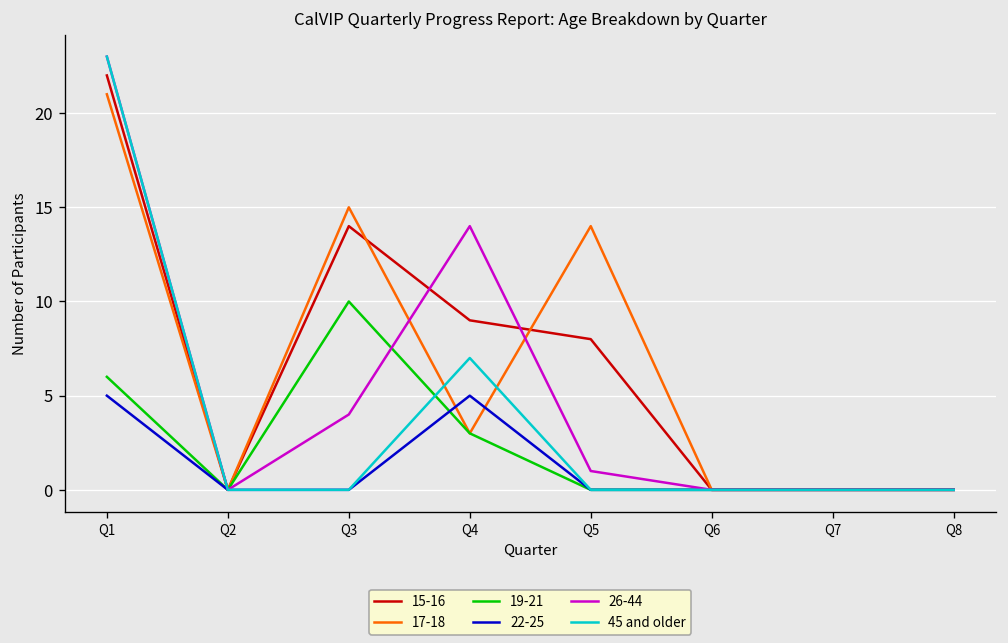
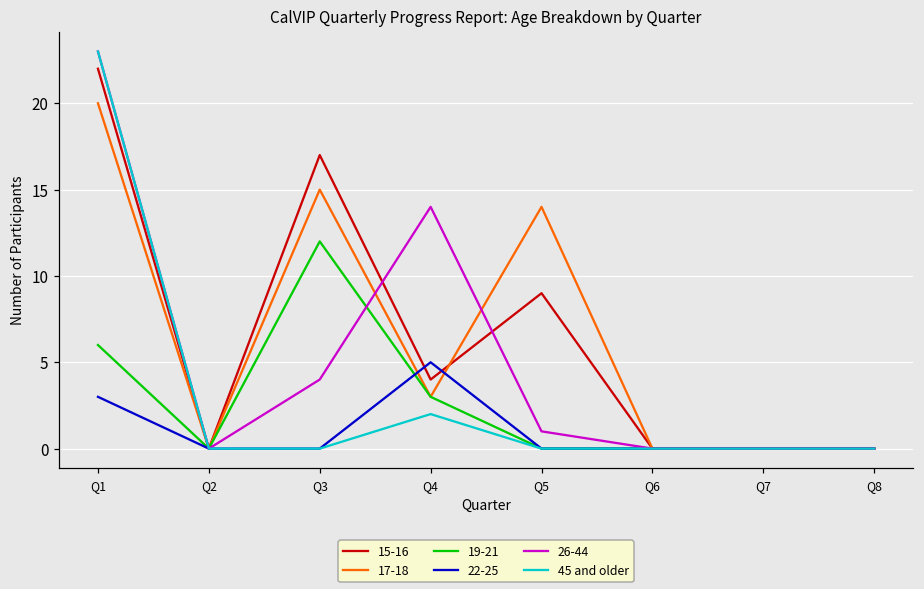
  {
    "15-16": {
      "Q1": 22,
-     "Q3": 14,
-     "Q4": 9,
-     "Q5": 8
+     "Q3": 17,
+     "Q4": 4,
+     "Q5": 9
    },
    "17-18": {
-     "Q1": 21,
+     "Q1": 20,
      "Q3": 15,
      "Q5": 14
    },
    "19-21": {
      "Q1": 6,
-     "Q3": 10
+     "Q3": 12
    },
    "22-25": {
-     "Q1": 5,
+     "Q1": 3,
      "Q4": 5
    },
    "26-44": {
      "Q3": 4,
      "Q4": 14,
      "Q5": 1
    },
    "45 and older": {
-     "Q4": 7
+     "Q4": 2
    }
  }
